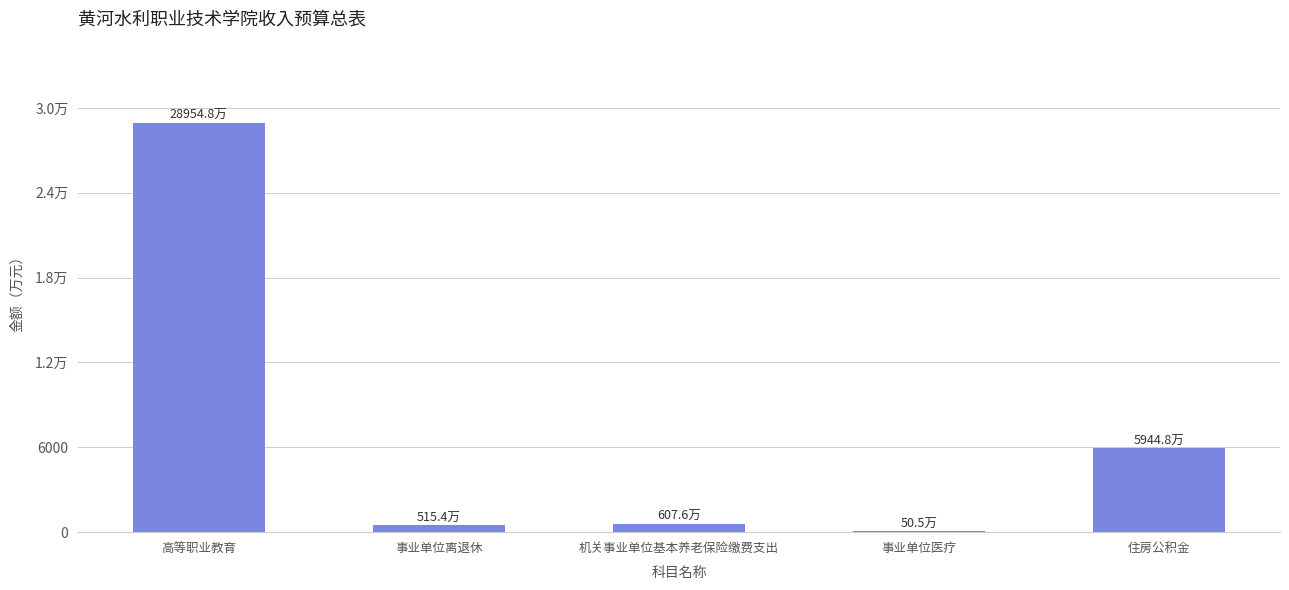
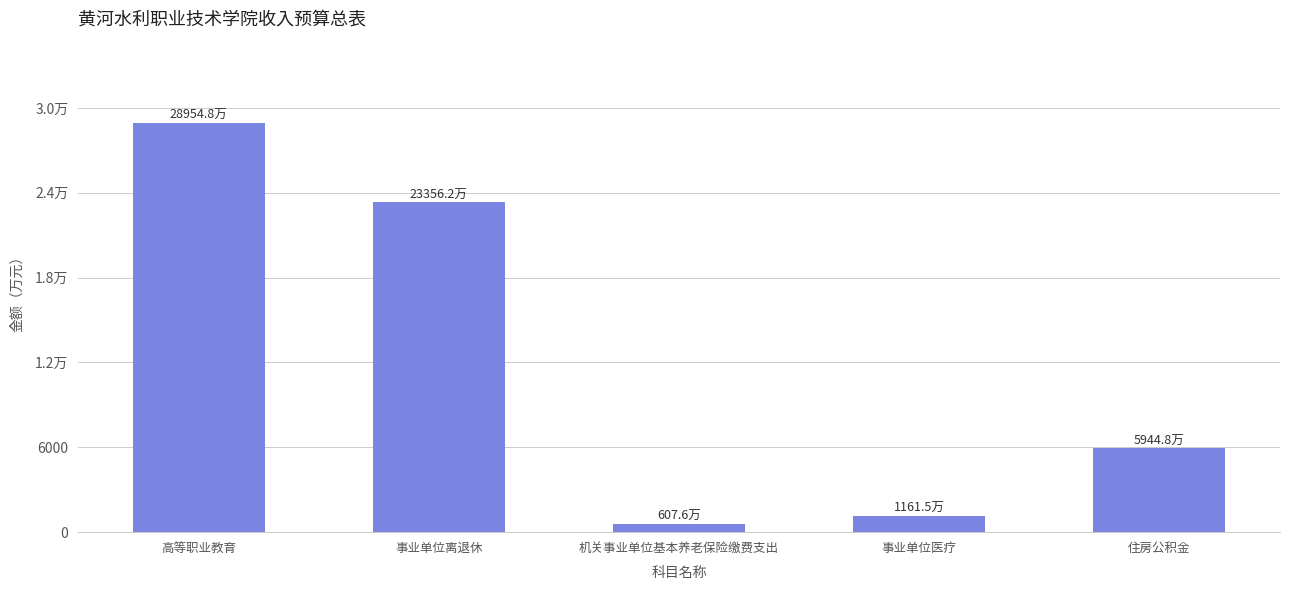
  {
    "高等职业教育": "28954.8万",
-   "事业单位离退休": "515.4万",
+   "事业单位离退休": "23356.2万",
    "机关事业单位基本养老保险缴费支出": "607.6万",
-   "事业单位医疗": "50.5万",
+   "事业单位医疗": "1161.5万",
    "住房公积金": "5944.8万"
  }
